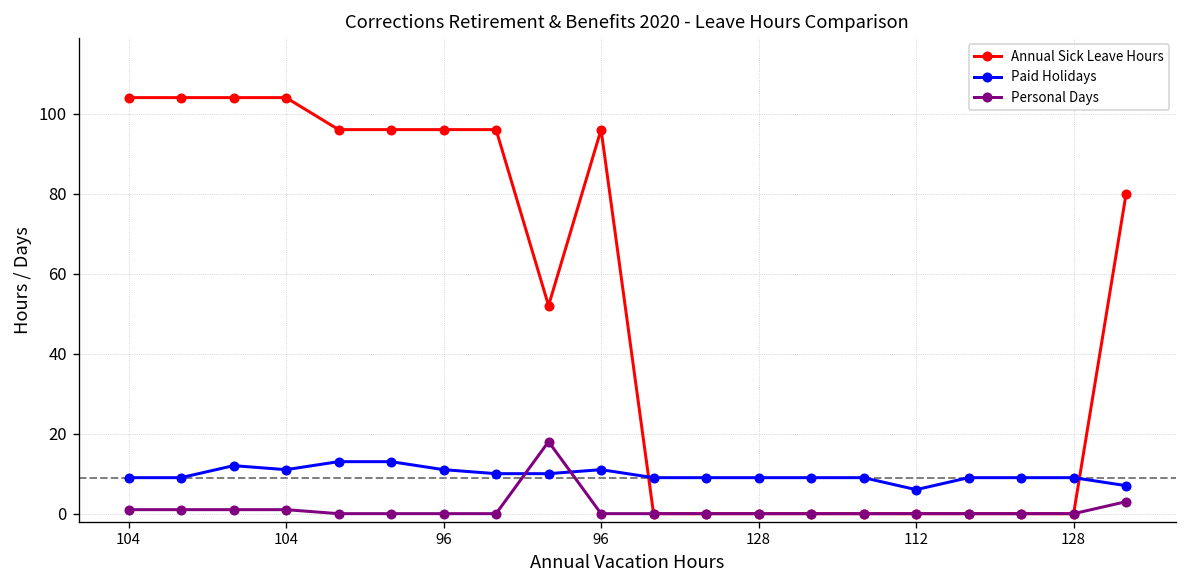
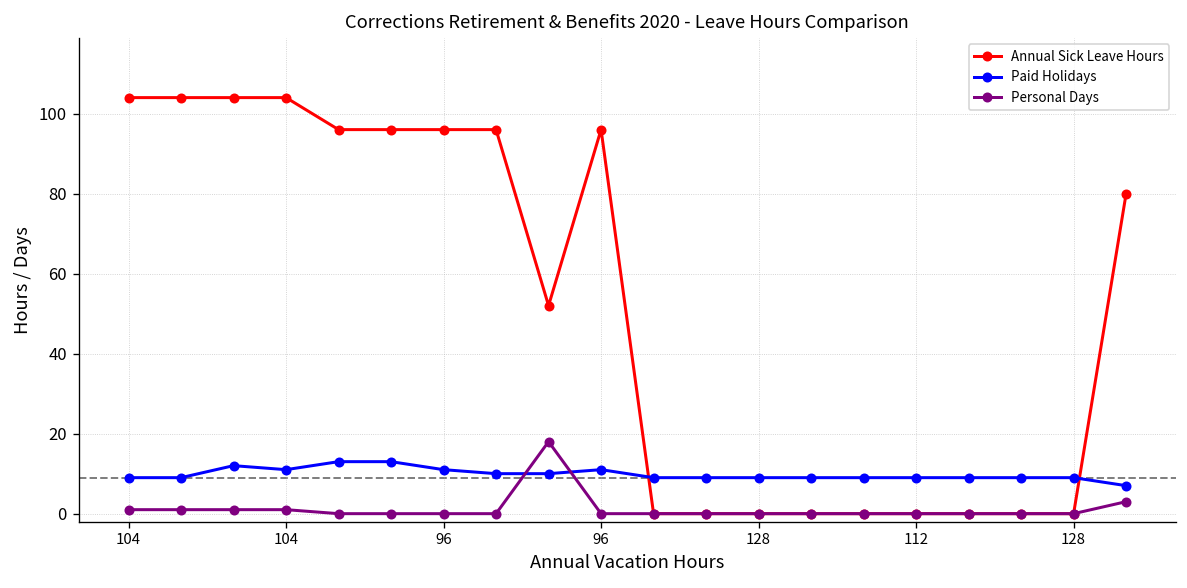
  {
    "Paid Holidays": {
-     "112": 6
+     "112": 9
    }
  }
